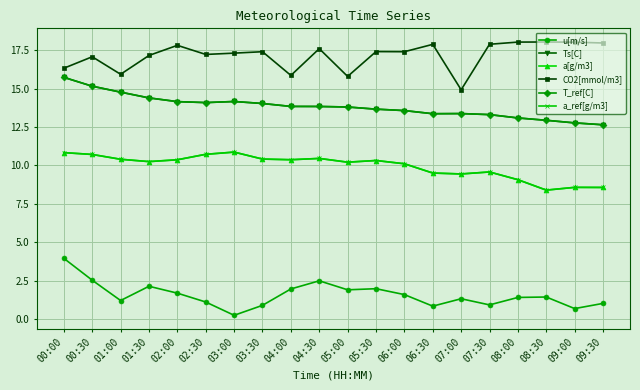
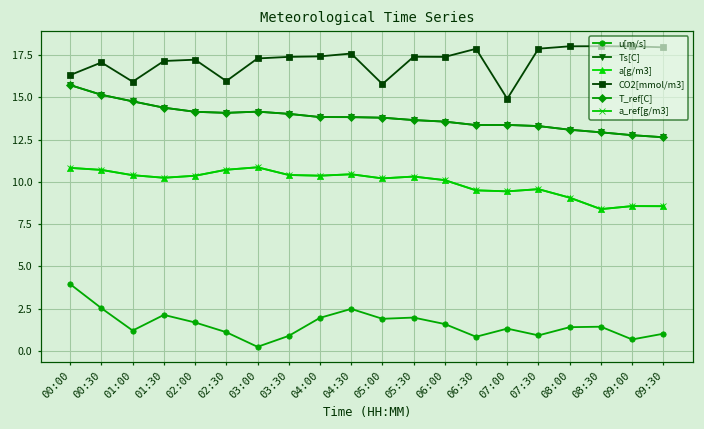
  {
    "CO2[mmol/m3]": {
      "00:00": 16.3,
      "00:30": 17.1,
      "01:00": 15.9,
      "01:30": 17.2,
-     "02:00": 17.8,
-     "02:30": 17.2,
+     "02:00": 17.2,
+     "02:30": 16.0,
      "03:00": 17.3,
      "03:30": 17.4,
-     "04:00": 15.9,
+     "04:00": 17.4,
      "04:30": 17.6,
      "05:00": 15.8,
      "05:30": 17.4,
      "06:00": 17.4,
      "06:30": 17.9,
      "07:00": 14.9,
      "07:30": 17.9,
      "08:00": 18.0
    }
  }
